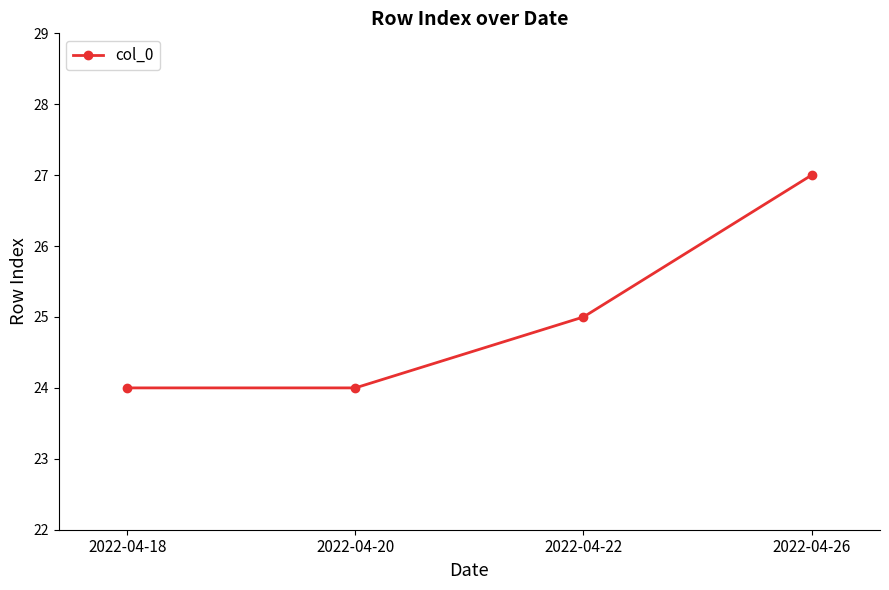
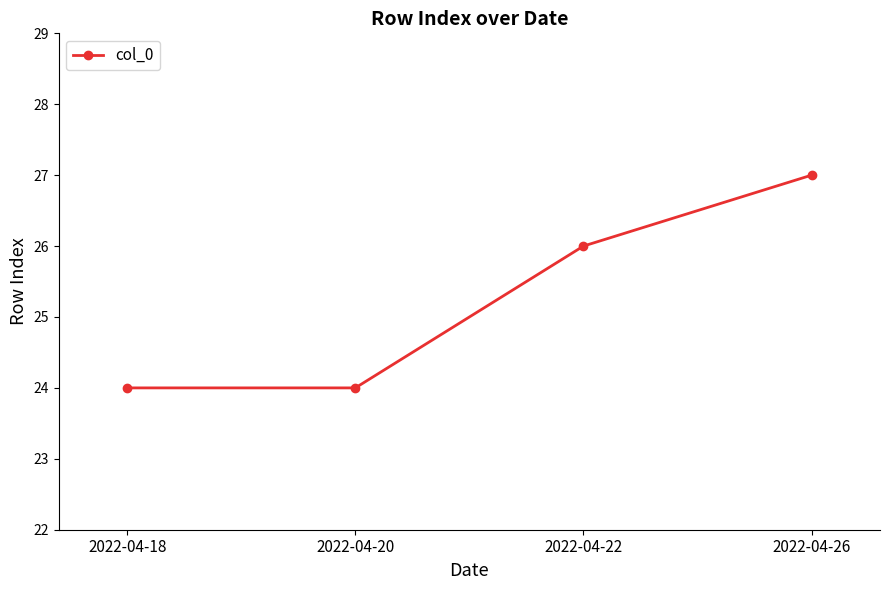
  {
    "2022-04-18": 24,
    "2022-04-20": 24,
-   "2022-04-22": 25,
+   "2022-04-22": 26,
    "2022-04-26": 27
  }
